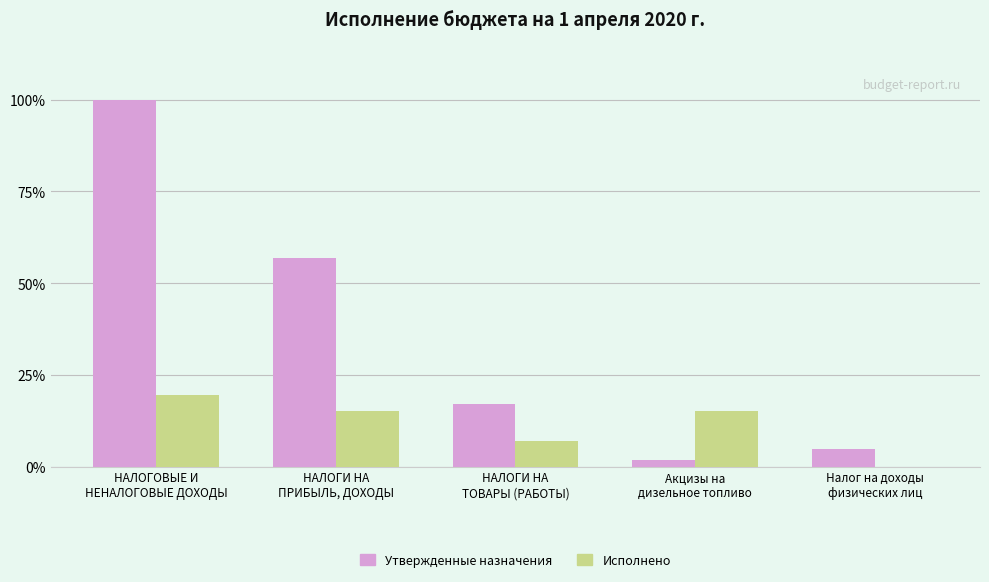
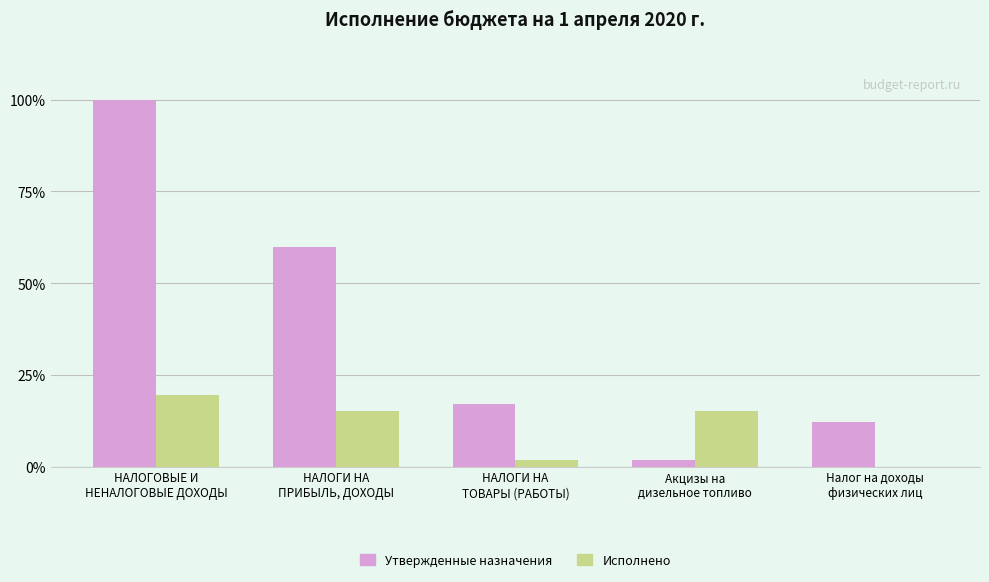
  {
    "Утвержденные назначения": {
      "НАЛОГОВЫЕ И НЕНАЛОГОВЫЕ ДОХОДЫ": "100%",
-     "НАЛОГИ НА ПРИБЫЛЬ, ДОХОДЫ": "57%",
+     "НАЛОГИ НА ПРИБЫЛЬ, ДОХОДЫ": "60%",
      "НАЛОГИ НА ТОВАРЫ (РАБОТЫ)": "17%",
      "Акцизы на дизельное топливо": "2%",
-     "Налог на доходы физических лиц": "5%"
+     "Налог на доходы физических лиц": "12%"
    },
    "Исполнено": {
      "НАЛОГОВЫЕ И НЕНАЛОГОВЫЕ ДОХОДЫ": "20%",
      "НАЛОГИ НА ПРИБЫЛЬ, ДОХОДЫ": "15%",
-     "НАЛОГИ НА ТОВАРЫ (РАБОТЫ)": "7%",
+     "НАЛОГИ НА ТОВАРЫ (РАБОТЫ)": "2%",
      "Акцизы на дизельное топливо": "15%",
      "Налог на доходы физических лиц": "0%"
    }
  }
